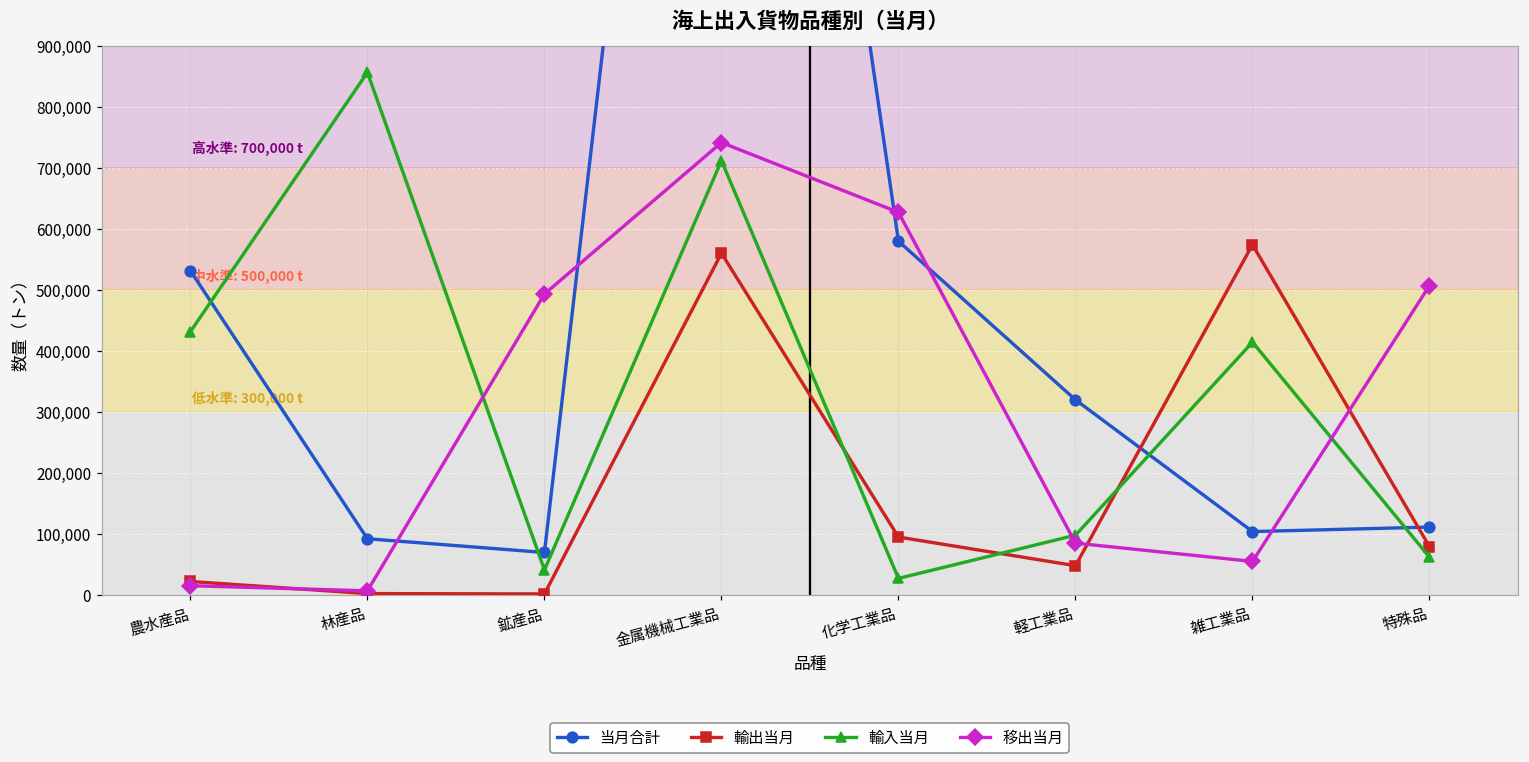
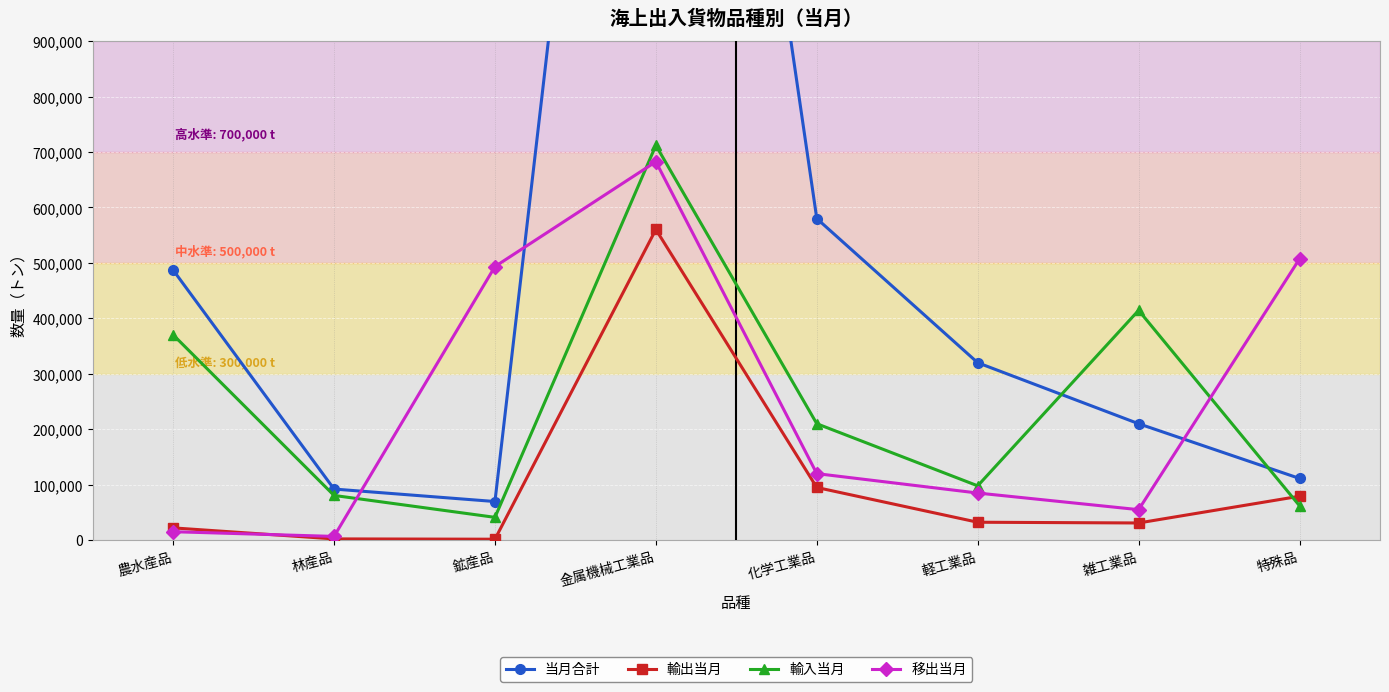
  {
    "当月合計": {
-     "農水産品": "530,000",
+     "農水産品": "490,000",
      "林産品": "90,000",
      "鉱産品": "70,000",
      "化学工業品": "580,000",
      "軽工業品": "320,000",
-     "雑工業品": "100,000",
+     "雑工業品": "210,000",
      "特殊品": "110,000"
    },
    "輸出当月": {
      "農水産品": "20,000",
      "鉱産品": "0",
      "金属機械工業品": "560,000",
      "化学工業品": "100,000",
-     "軽工業品": "50,000",
-     "雑工業品": "570,000",
+     "軽工業品": "30,000",
+     "雑工業品": "30,000",
      "特殊品": "80,000"
    },
    "輸入当月": {
-     "農水産品": "430,000",
-     "林産品": "860,000",
+     "農水産品": "370,000",
+     "林産品": "80,000",
      "鉱産品": "40,000",
      "金属機械工業品": "710,000",
-     "化学工業品": "30,000",
+     "化学工業品": "210,000",
      "軽工業品": "100,000",
      "雑工業品": "410,000",
      "特殊品": "60,000"
    },
    "移出当月": {
      "農水産品": "20,000",
      "鉱産品": "490,000",
-     "金属機械工業品": "740,000",
-     "化学工業品": "630,000",
+     "金属機械工業品": "680,000",
+     "化学工業品": "120,000",
      "軽工業品": "90,000",
      "雑工業品": "60,000",
      "特殊品": "510,000"
    }
  }
